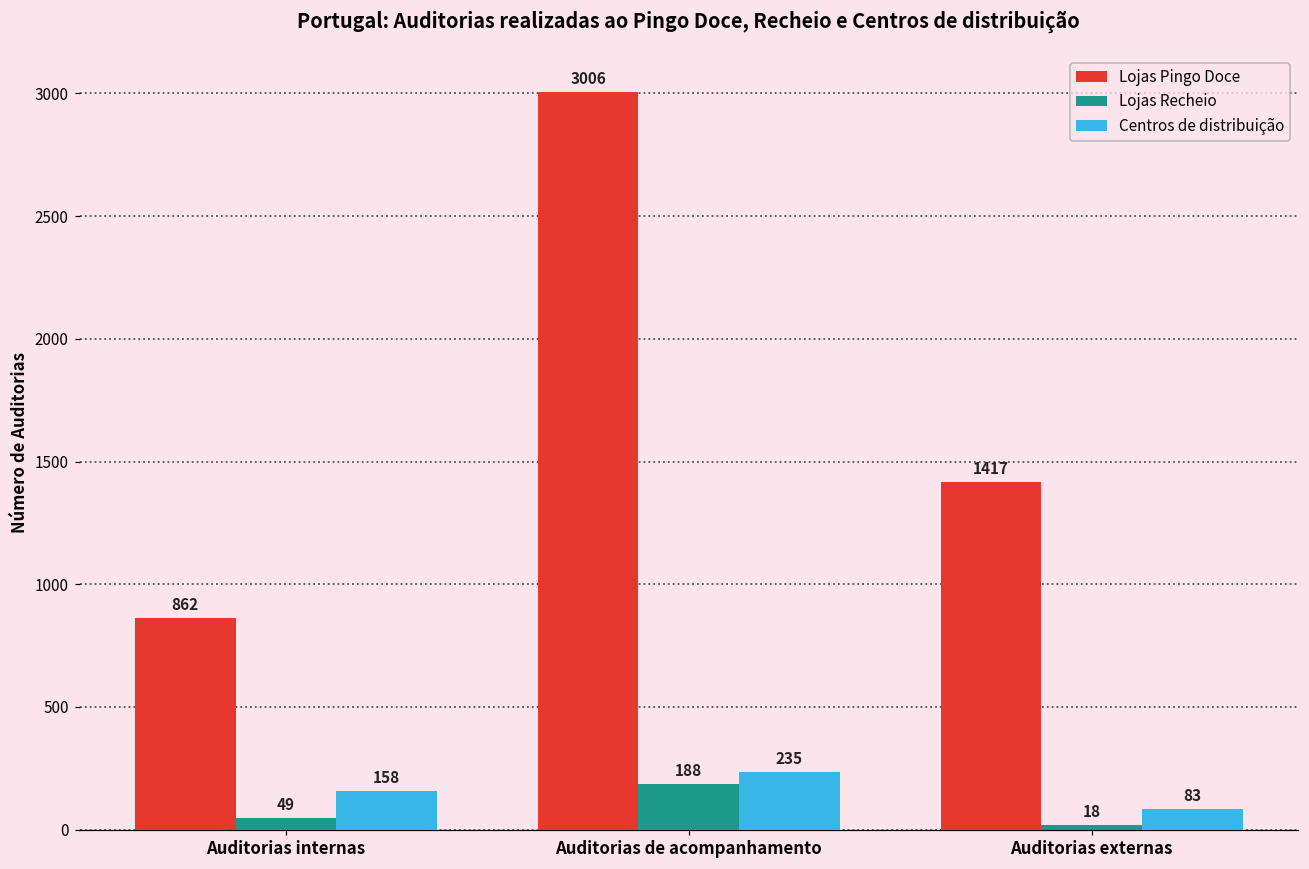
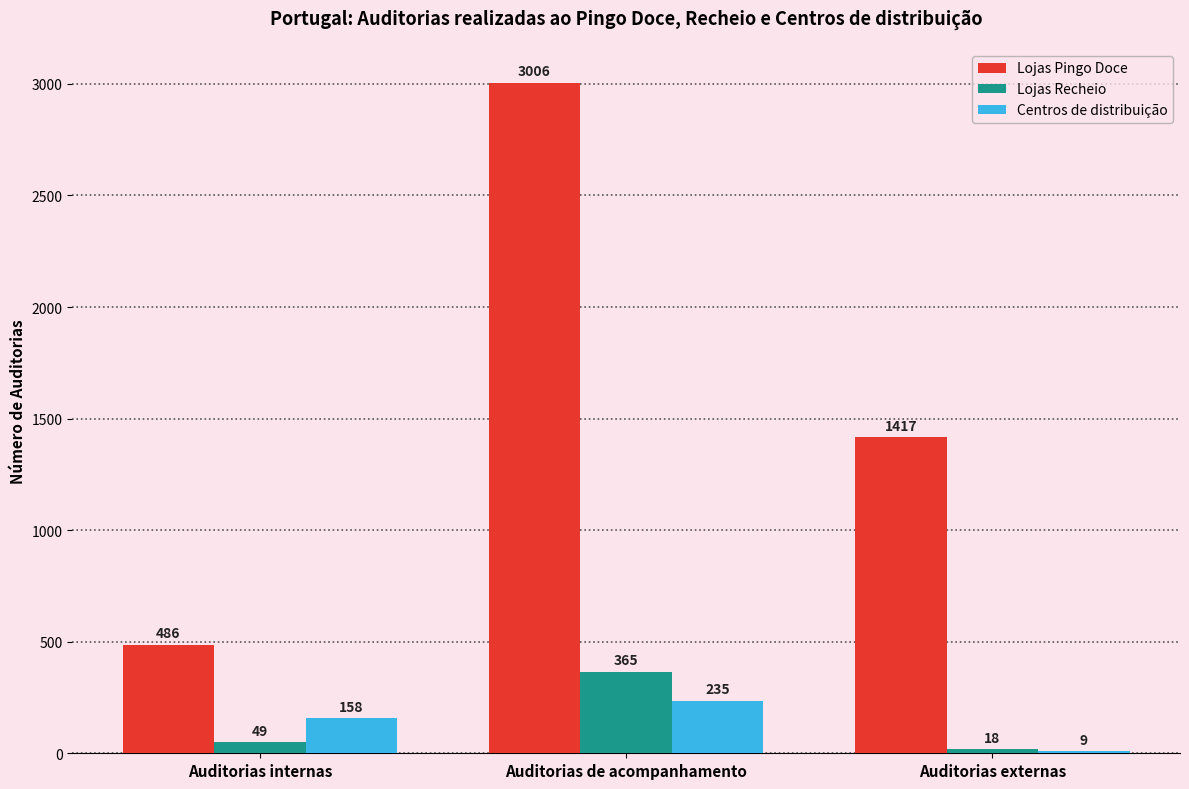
  {
    "Lojas Pingo Doce": {
-     "Auditorias internas": 862,
+     "Auditorias internas": 486,
      "Auditorias de acompanhamento": 3006,
      "Auditorias externas": 1417
    },
    "Lojas Recheio": {
      "Auditorias internas": 49,
-     "Auditorias de acompanhamento": 188,
+     "Auditorias de acompanhamento": 365,
      "Auditorias externas": 18
    },
    "Centros de distribuição": {
      "Auditorias internas": 158,
      "Auditorias de acompanhamento": 235,
-     "Auditorias externas": 83
+     "Auditorias externas": 9
    }
  }
